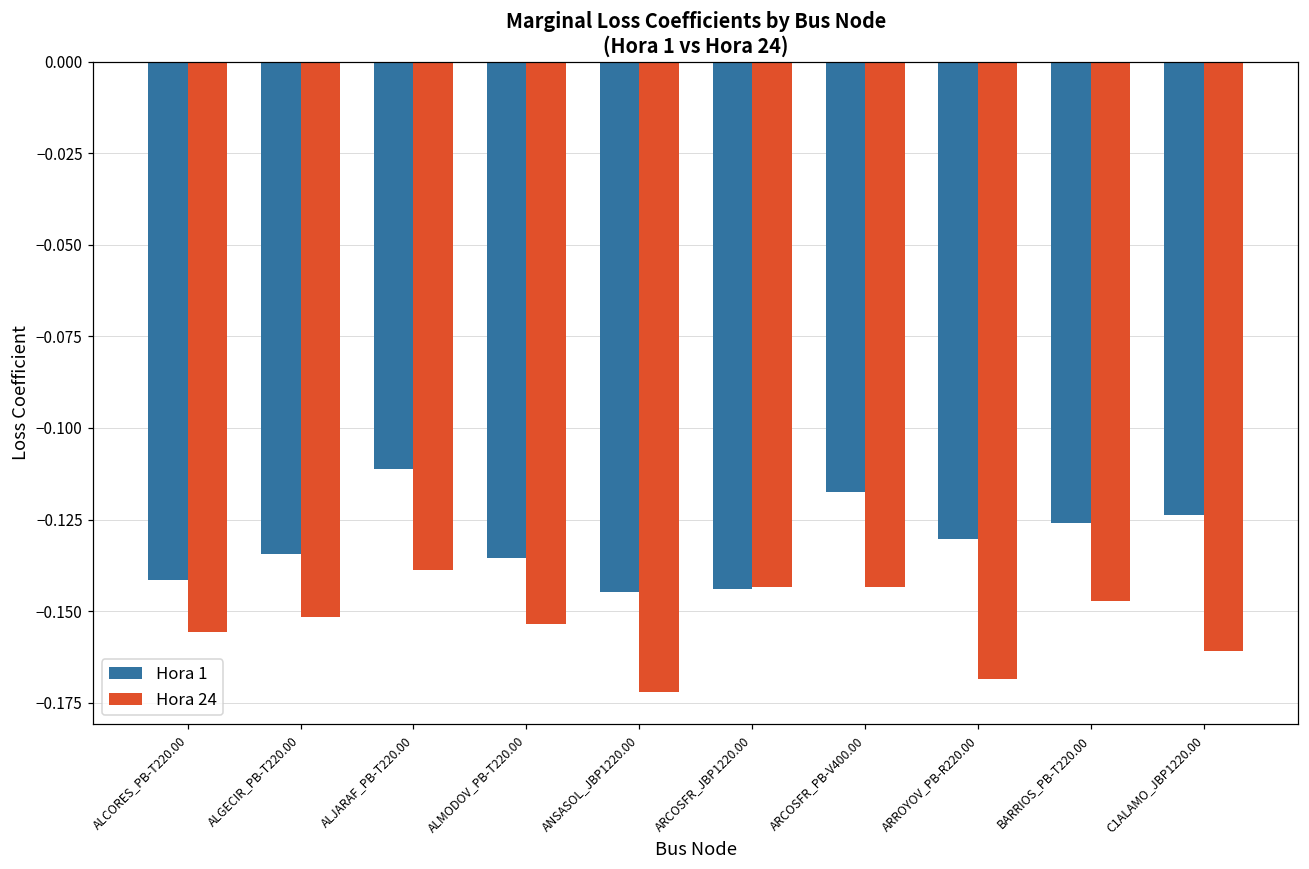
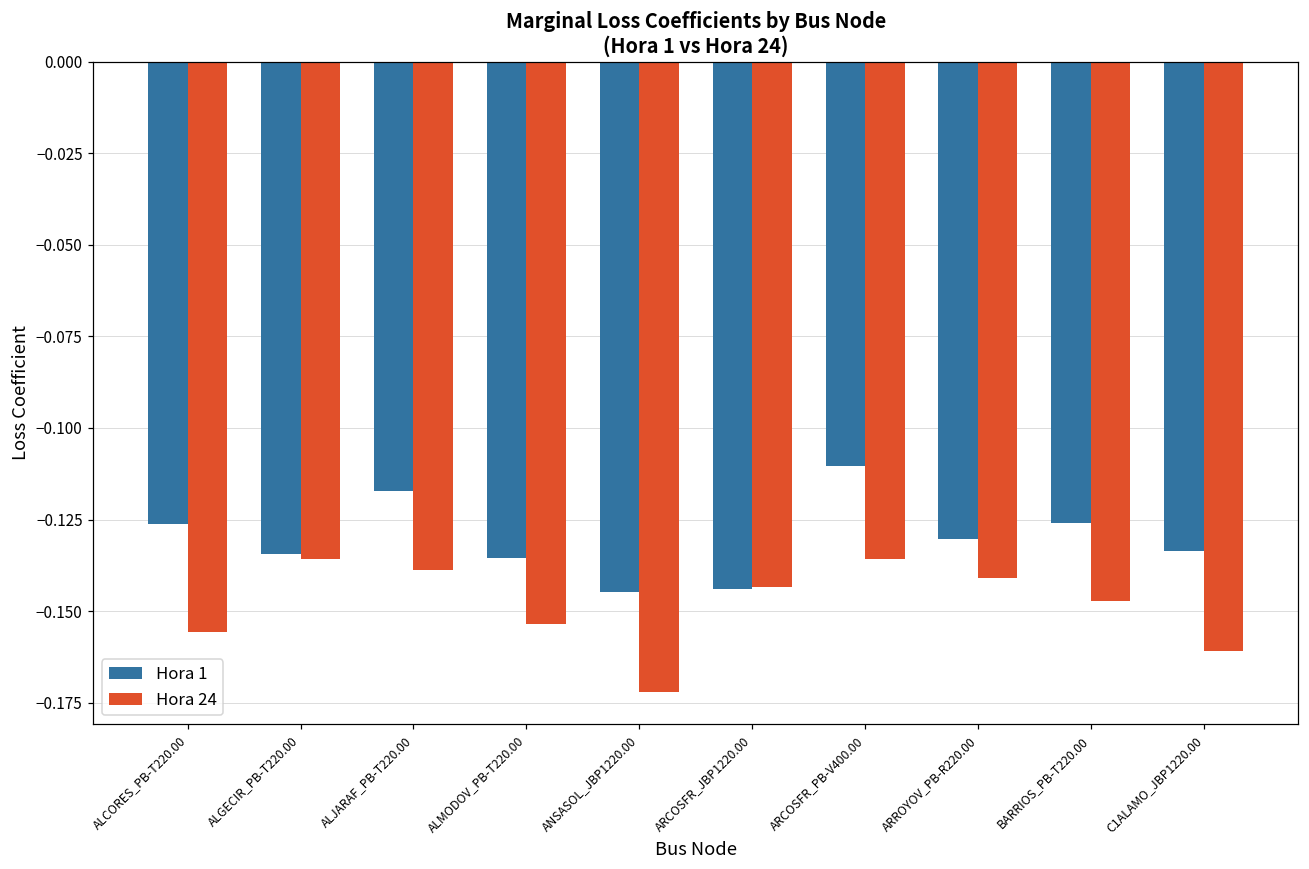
  {
    "Hora 1": {
-     "ALCORES_PB-T220.00": -0.142,
+     "ALCORES_PB-T220.00": -0.126,
      "ALGECIR_PB-T220.00": -0.134,
-     "ALJARAF_PB-T220.00": -0.111,
+     "ALJARAF_PB-T220.00": -0.117,
      "ALMODOV_PB-T220.00": -0.136,
      "ANSASOL_JBP1220.00": -0.145,
      "ARCOSFR_JBP1220.00": -0.144,
-     "ARCOSFR_PB-V400.00": -0.117,
+     "ARCOSFR_PB-V400.00": -0.110,
      "ARROYOV_PB-R220.00": -0.130,
      "BARRIOS_PB-T220.00": -0.126,
-     "C1ALAMO_JBP1220.00": -0.124
+     "C1ALAMO_JBP1220.00": -0.134
    },
    "Hora 24": {
      "ALCORES_PB-T220.00": -0.156,
-     "ALGECIR_PB-T220.00": -0.152,
+     "ALGECIR_PB-T220.00": -0.136,
      "ALJARAF_PB-T220.00": -0.139,
      "ALMODOV_PB-T220.00": -0.154,
      "ANSASOL_JBP1220.00": -0.172,
      "ARCOSFR_JBP1220.00": -0.143,
-     "ARCOSFR_PB-V400.00": -0.143,
-     "ARROYOV_PB-R220.00": -0.169,
+     "ARCOSFR_PB-V400.00": -0.136,
+     "ARROYOV_PB-R220.00": -0.141,
      "BARRIOS_PB-T220.00": -0.147,
      "C1ALAMO_JBP1220.00": -0.161
    }
  }
